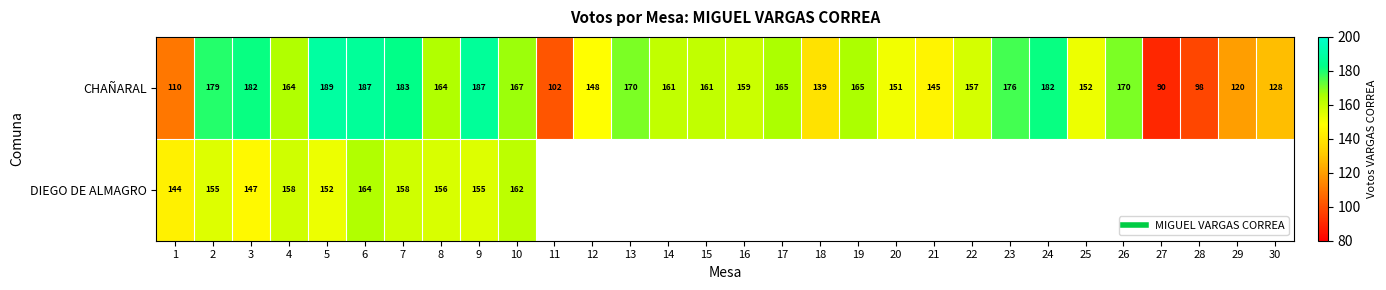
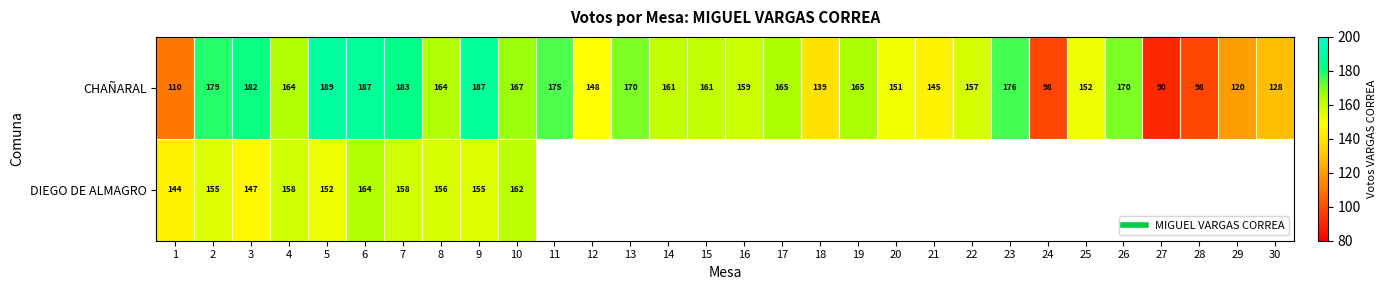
  {
    "CHAÑARAL": {
      "1": 110,
      "2": 179,
      "3": 182,
      "4": 164,
      "5": 189,
      "6": 187,
      "7": 183,
      "8": 164,
      "9": 187,
      "10": 167,
-     "11": 102,
+     "11": 175,
      "12": 148,
      "13": 170,
      "14": 161,
      "15": 161,
      "16": 159,
      "17": 165,
      "18": 139,
      "19": 165,
      "20": 151,
      "21": 145,
      "22": 157,
      "23": 176,
-     "24": 182,
+     "24": 98,
      "25": 152,
      "26": 170,
      "27": 90,
      "28": 98,
      "29": 120,
      "30": 128
    },
    "DIEGO DE ALMAGRO": {
      "1": 144,
      "2": 155,
      "3": 147,
      "4": 158,
      "5": 152,
      "6": 164,
      "7": 158,
      "8": 156,
      "9": 155,
      "10": 162
    }
  }
